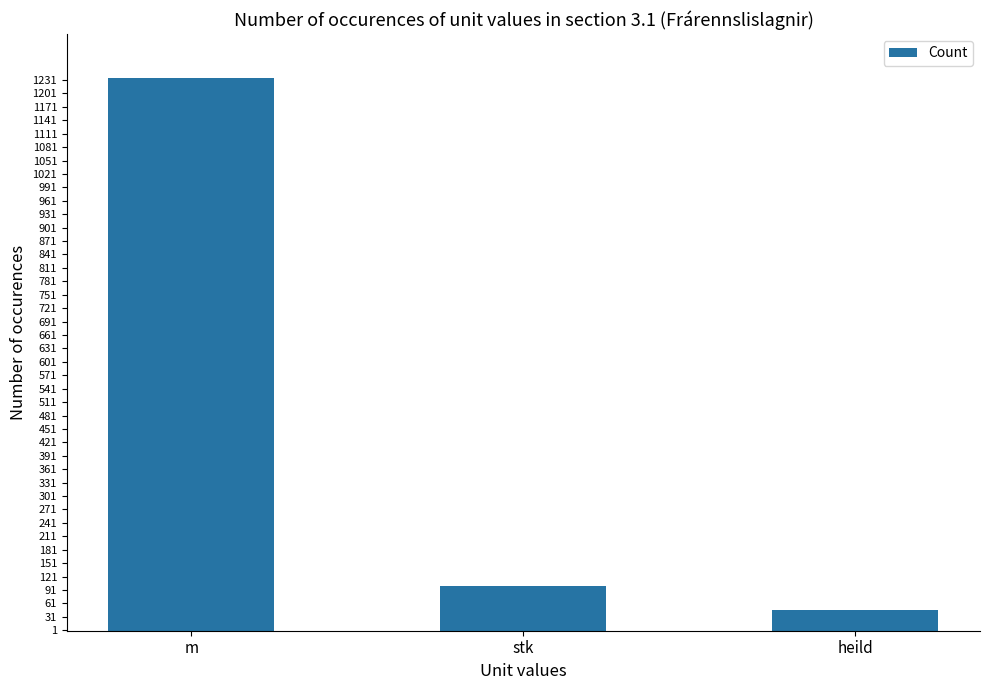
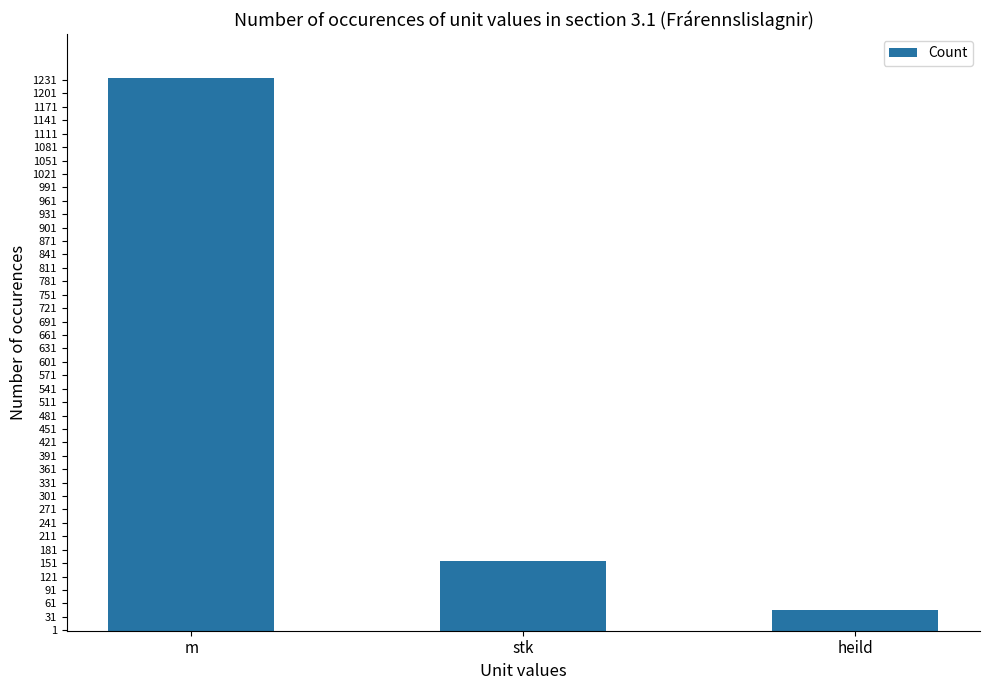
  {
    "m": 1240,
-   "stk": 100,
+   "stk": 160,
    "heild": 50
  }
